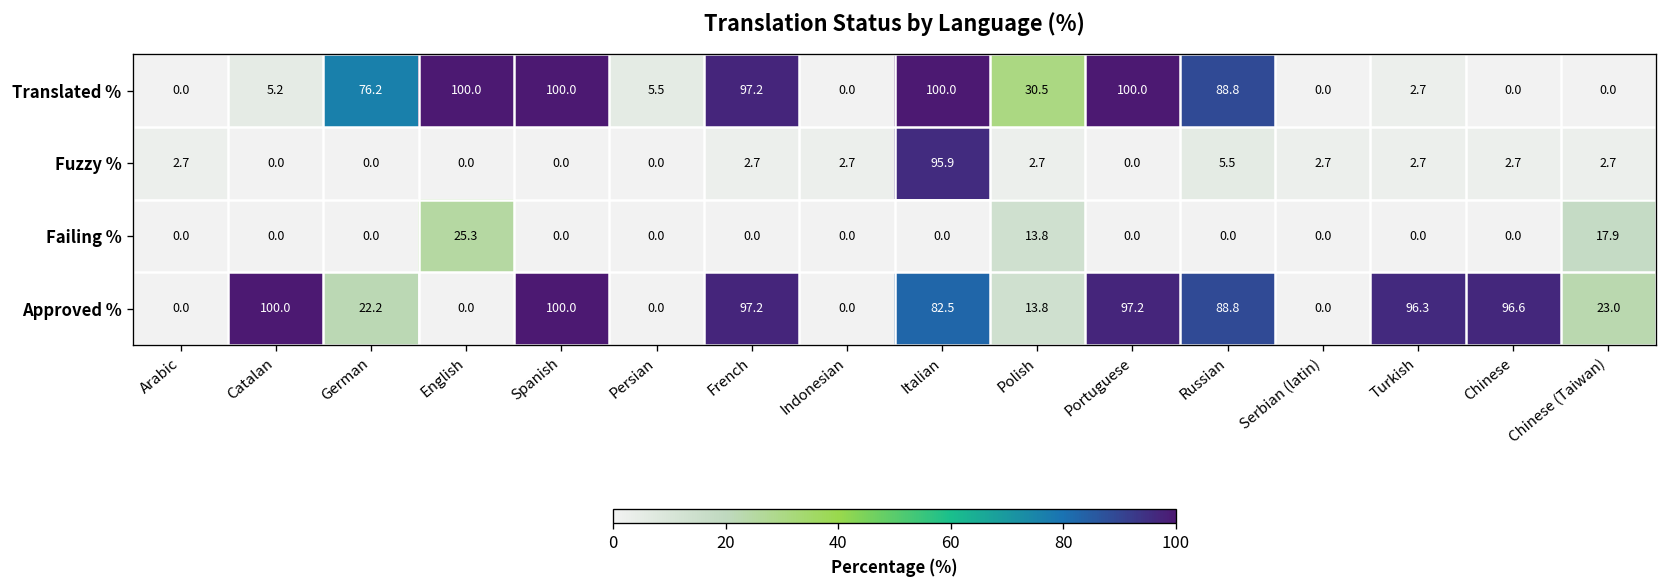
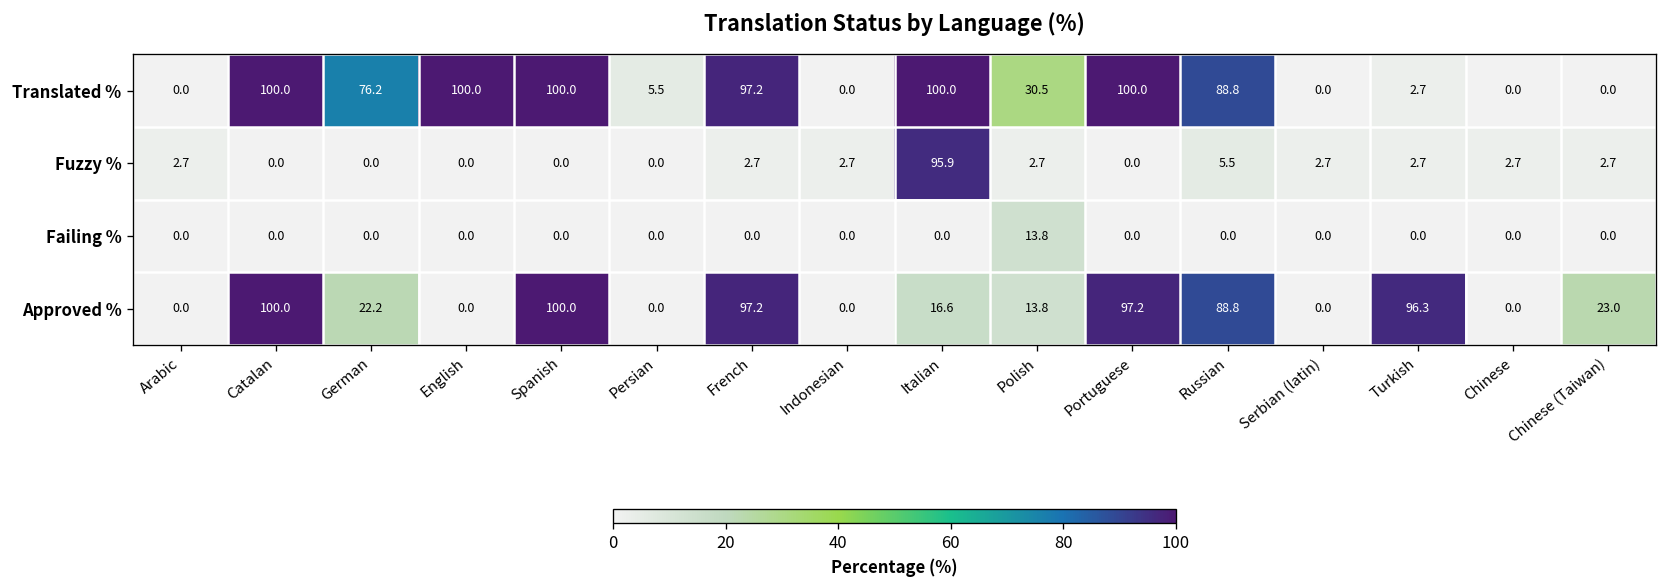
  {
    "Translated %": {
      "Arabic": 0.0,
-     "Catalan": 5.2,
+     "Catalan": 100.0,
      "German": 76.2,
      "English": 100.0,
      "Spanish": 100.0,
      "Persian": 5.5,
      "French": 97.2,
      "Indonesian": 0.0,
      "Italian": 100.0,
      "Polish": 30.5,
      "Portuguese": 100.0,
      "Russian": 88.8,
      "Serbian (latin)": 0.0,
      "Turkish": 2.7,
      "Chinese": 0.0,
      "Chinese (Taiwan)": 0.0
    },
    "Fuzzy %": {
      "Arabic": 2.7,
      "Catalan": 0.0,
      "German": 0.0,
      "English": 0.0,
      "Spanish": 0.0,
      "Persian": 0.0,
      "French": 2.7,
      "Indonesian": 2.7,
      "Italian": 95.9,
      "Polish": 2.7,
      "Portuguese": 0.0,
      "Russian": 5.5,
      "Serbian (latin)": 2.7,
      "Turkish": 2.7,
      "Chinese": 2.7,
      "Chinese (Taiwan)": 2.7
    },
    "Failing %": {
      "Arabic": 0.0,
      "Catalan": 0.0,
      "German": 0.0,
-     "English": 25.3,
+     "English": 0.0,
      "Spanish": 0.0,
      "Persian": 0.0,
      "French": 0.0,
      "Indonesian": 0.0,
      "Italian": 0.0,
      "Polish": 13.8,
      "Portuguese": 0.0,
      "Russian": 0.0,
      "Serbian (latin)": 0.0,
      "Turkish": 0.0,
      "Chinese": 0.0,
-     "Chinese (Taiwan)": 17.9
+     "Chinese (Taiwan)": 0.0
    },
    "Approved %": {
      "Arabic": 0.0,
      "Catalan": 100.0,
      "German": 22.2,
      "English": 0.0,
      "Spanish": 100.0,
      "Persian": 0.0,
      "French": 97.2,
      "Indonesian": 0.0,
-     "Italian": 82.5,
+     "Italian": 16.6,
      "Polish": 13.8,
      "Portuguese": 97.2,
      "Russian": 88.8,
      "Serbian (latin)": 0.0,
      "Turkish": 96.3,
-     "Chinese": 96.6,
+     "Chinese": 0.0,
      "Chinese (Taiwan)": 23.0
    }
  }
